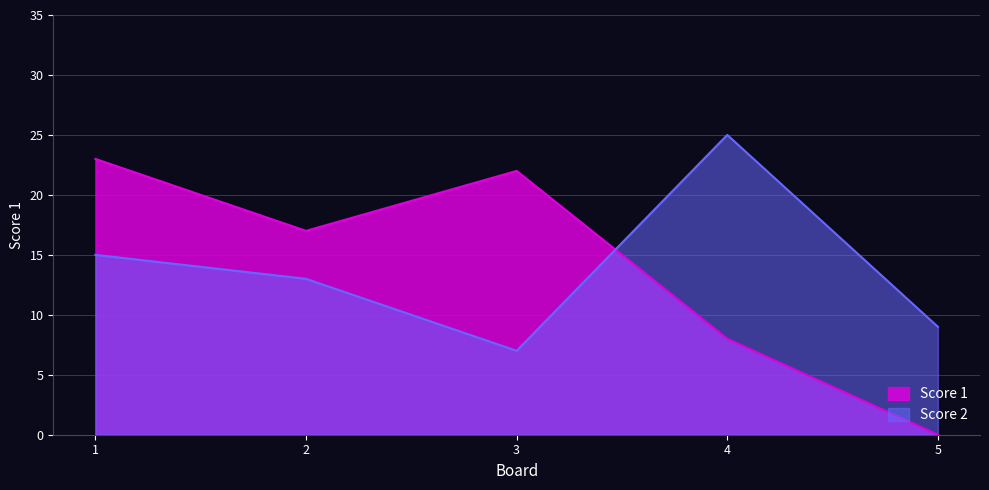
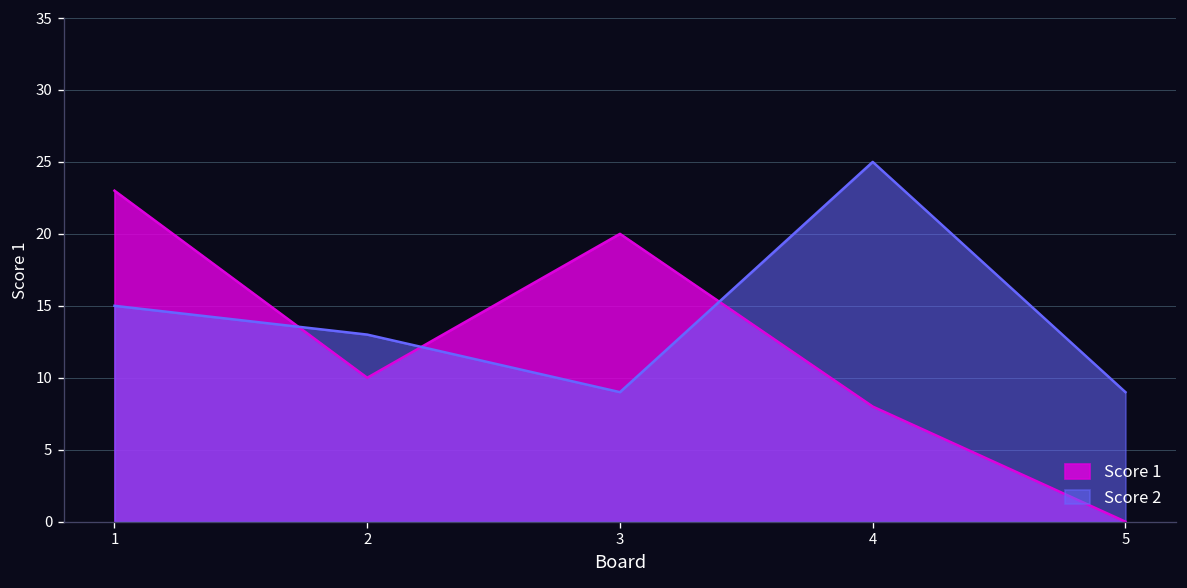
  {
    "Score 1": {
      "1": 23,
-     "2": 17,
-     "3": 22,
+     "2": 10,
+     "3": 20,
      "4": 8,
      "5": 0
    },
    "Score 2": {
      "1": 15,
      "2": 13,
-     "3": 7,
+     "3": 9,
      "4": 25,
      "5": 9
    }
  }
